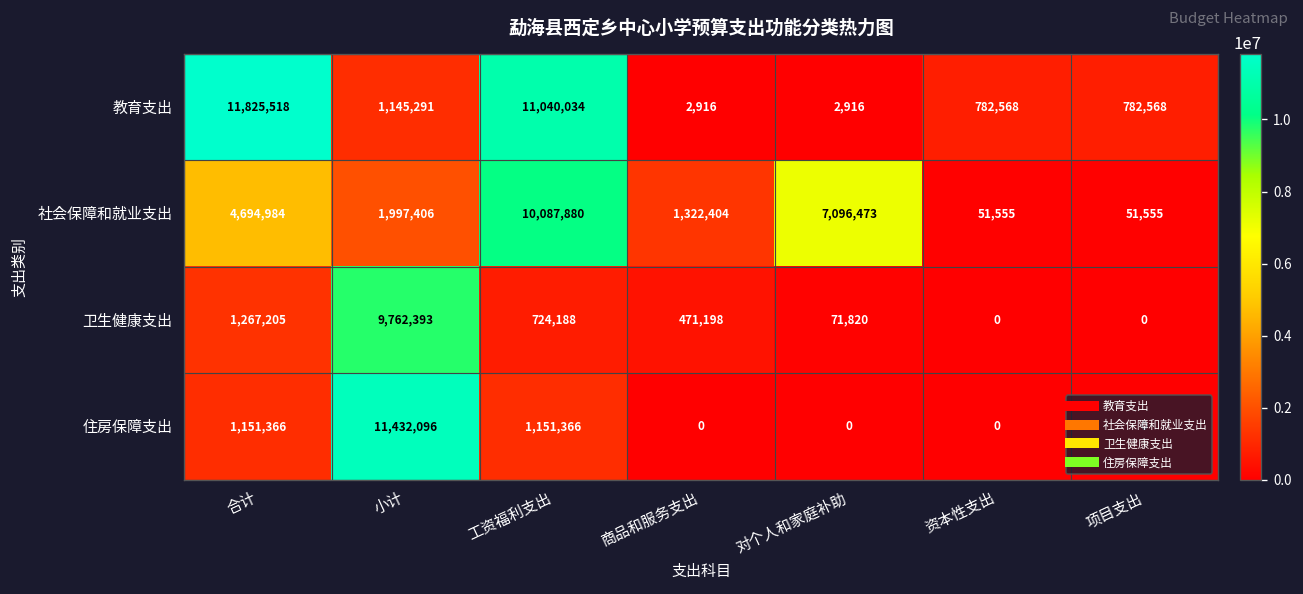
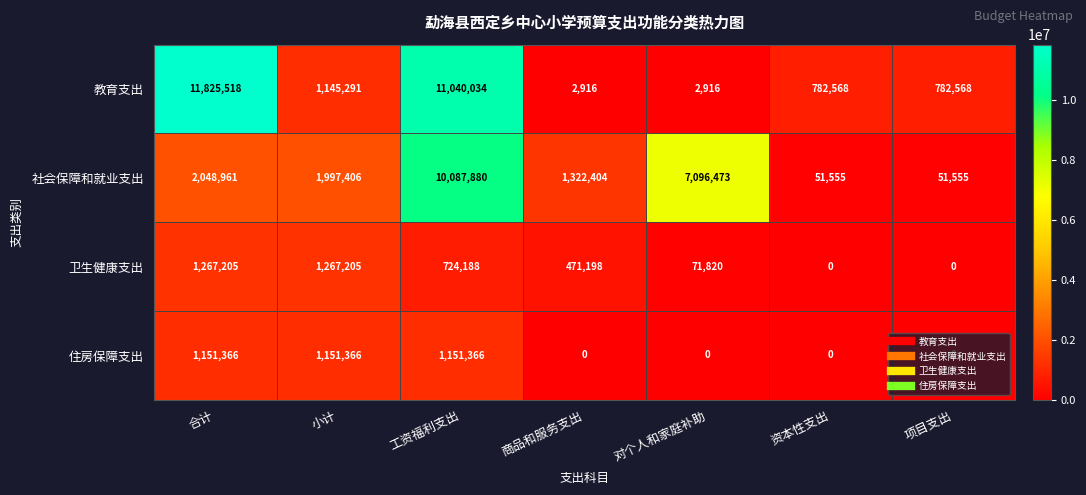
  {
    "教育支出": {
      "合计": "11,825,518",
      "小计": "1,145,291",
      "工资福利支出": "11,040,034",
      "商品和服务支出": "2,916",
      "对个人和家庭补助": "2,916",
      "资本性支出": "782,568",
      "项目支出": "782,568"
    },
    "社会保障和就业支出": {
-     "合计": "4,694,984",
+     "合计": "2,048,961",
      "小计": "1,997,406",
      "工资福利支出": "10,087,880",
      "商品和服务支出": "1,322,404",
      "对个人和家庭补助": "7,096,473",
      "资本性支出": "51,555",
      "项目支出": "51,555"
    },
    "卫生健康支出": {
      "合计": "1,267,205",
-     "小计": "9,762,393",
+     "小计": "1,267,205",
      "工资福利支出": "724,188",
      "商品和服务支出": "471,198",
      "对个人和家庭补助": "71,820",
      "资本性支出": "0",
      "项目支出": "0"
    },
    "住房保障支出": {
      "合计": "1,151,366",
-     "小计": "11,432,096",
+     "小计": "1,151,366",
      "工资福利支出": "1,151,366",
      "商品和服务支出": "0",
      "对个人和家庭补助": "0",
      "资本性支出": "0"
    }
  }
